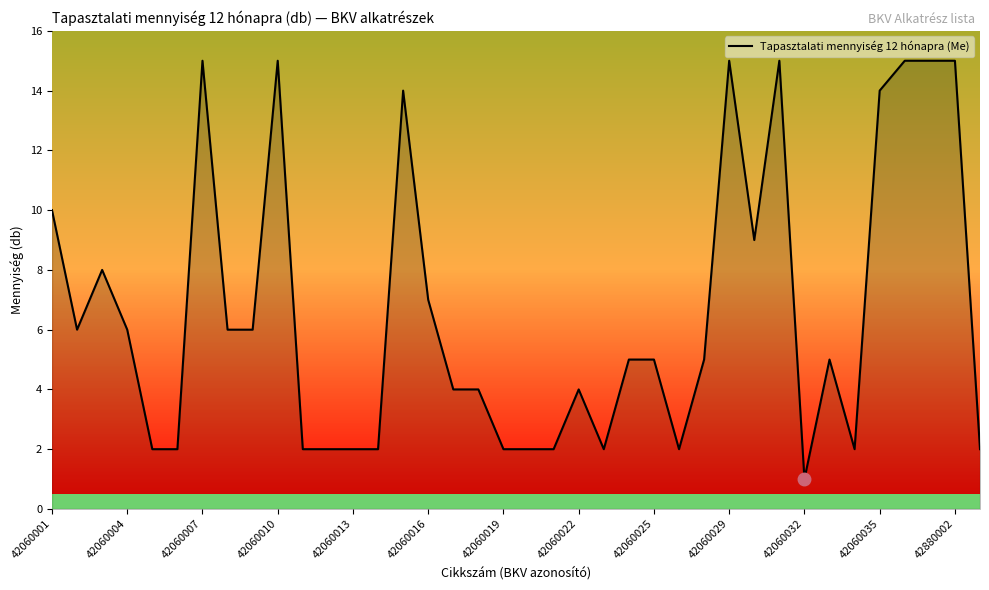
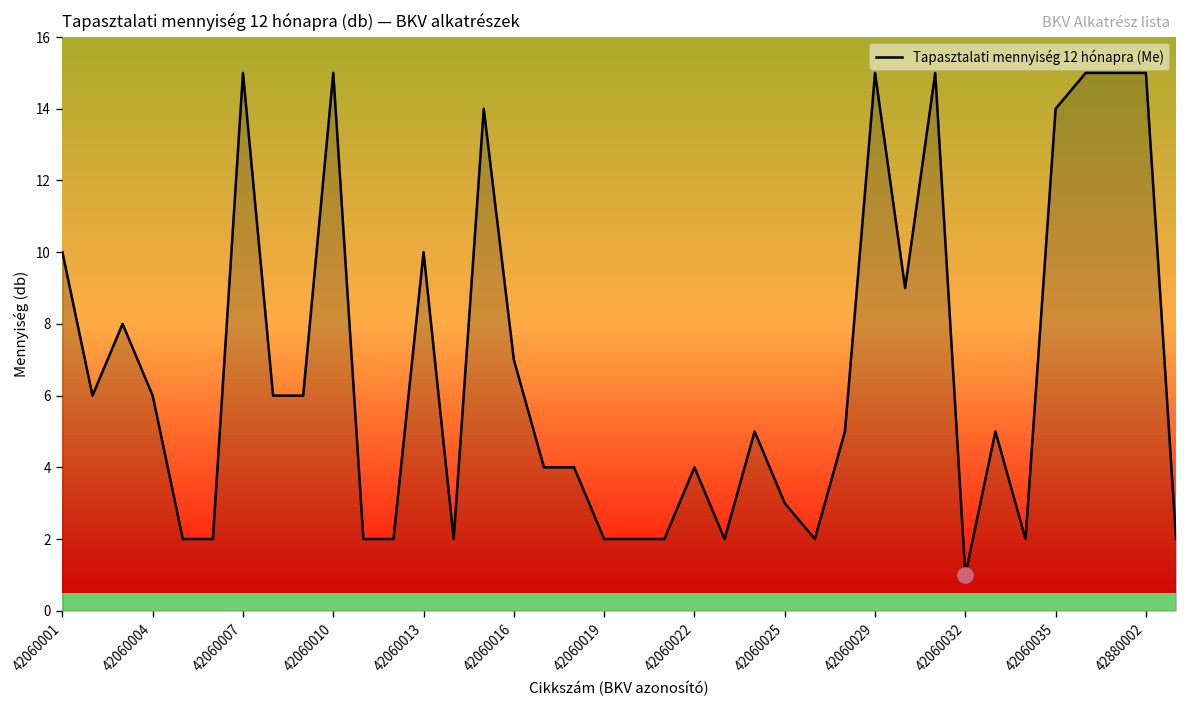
  {
    "Tapasztalati mennyiség 12 hónapra (Me)": {
      "42060001": 10,
      "42060004": 6,
      "42060007": 15,
      "42060010": 15,
-     "42060013": 2,
+     "42060013": 10,
      "42060016": 7,
      "42060019": 2,
      "42060022": 4,
-     "42060025": 5,
+     "42060025": 3,
      "42060029": 15,
      "42060035": 14,
      "42880002": 15
    }
  }
